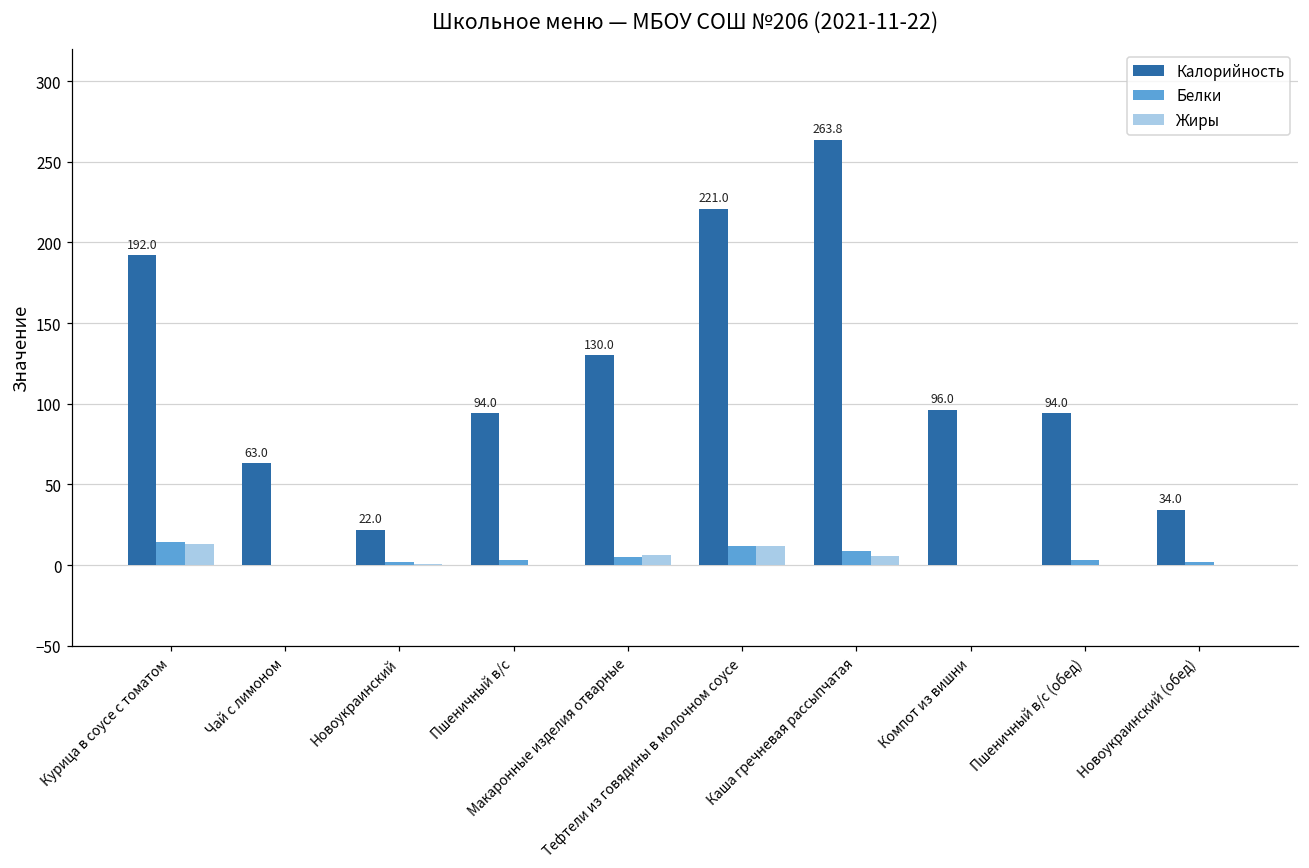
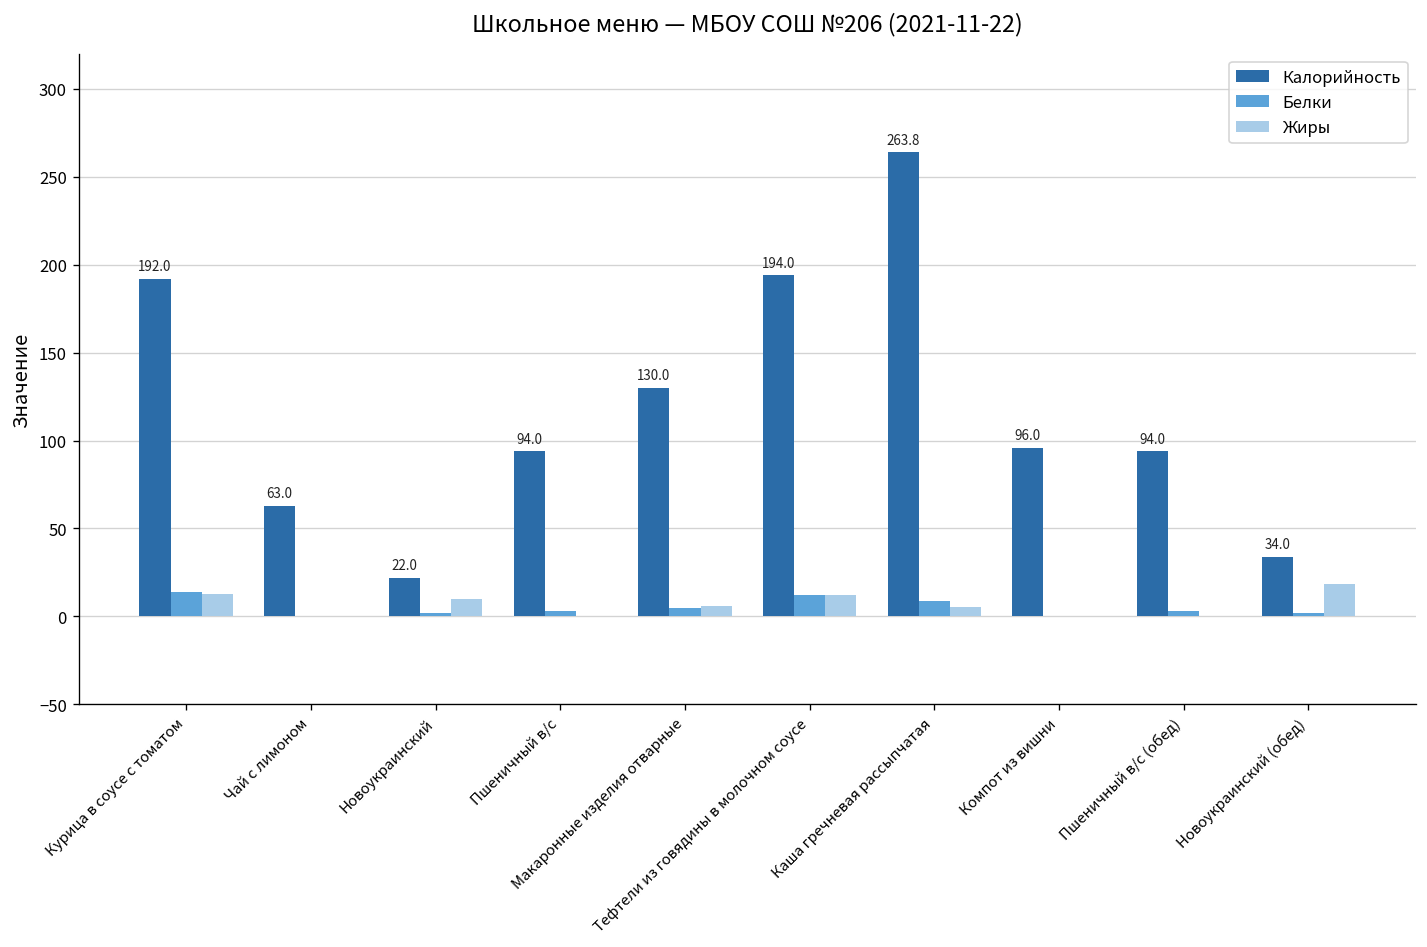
  {
    "Калорийность": {
      "Курица в соусе с томатом": 192.0,
      "Чай с лимоном": 63.0,
      "Новоукраинский": 22.0,
      "Пшеничный в/с": 94.0,
      "Макаронные изделия отварные": 130.0,
-     "Тефтели из говядины в молочном соусе": 221.0,
+     "Тефтели из говядины в молочном соусе": 194.0,
      "Каша гречневая рассыпчатая": 263.8,
      "Компот из вишни": 96.0,
      "Пшеничный в/с (обед)": 94.0,
      "Новоукраинский (обед)": 34.0
    },
    "Белки": {
      "Курица в соусе с томатом": 14,
      "Чай с лимоном": 0,
      "Новоукраинский": 2,
      "Пшеничный в/с": 3,
      "Макаронные изделия отварные": 5,
      "Тефтели из говядины в молочном соусе": 12,
      "Каша гречневая рассыпчатая": 9,
      "Компот из вишни": 0,
      "Пшеничный в/с (обед)": 3,
      "Новоукраинский (обед)": 2
    },
    "Жиры": {
      "Курица в соусе с томатом": 13,
      "Чай с лимоном": 0,
-     "Новоукраинский": 0,
+     "Новоукраинский": 10,
      "Макаронные изделия отварные": 6,
      "Тефтели из говядины в молочном соусе": 12,
      "Каша гречневая рассыпчатая": 5,
      "Компот из вишни": 0,
-     "Новоукраинский (обед)": 0
+     "Новоукраинский (обед)": 19
    }
  }
